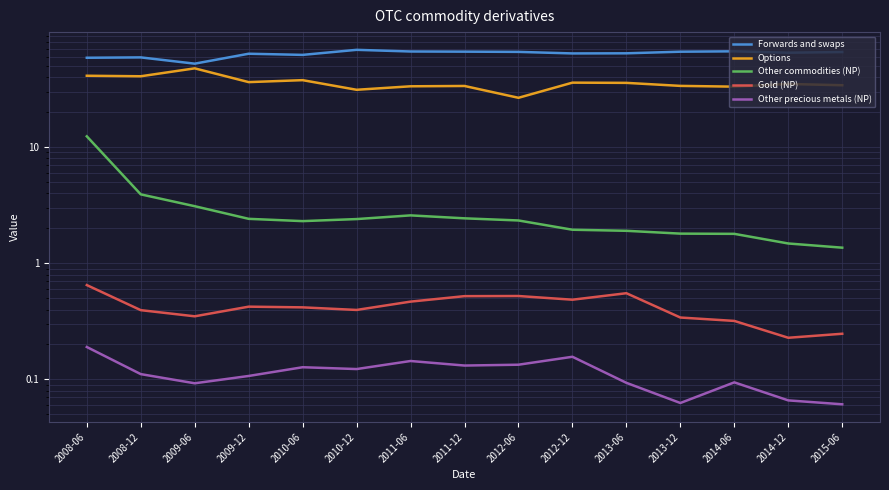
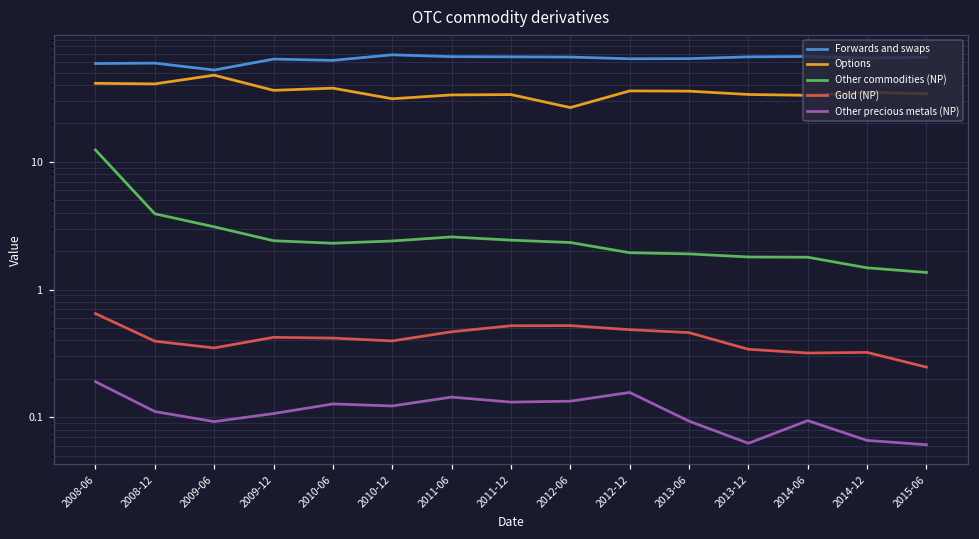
  {
    "Forwards and swaps": {
      "2008-06": 60,
      "2008-12": 60,
      "2009-06": 50,
      "2009-12": 60,
      "2010-06": 60,
      "2010-12": 70,
      "2011-06": 70,
      "2011-12": 70,
      "2012-06": 70,
      "2012-12": 60,
      "2013-06": 60,
      "2013-12": 70
    },
    "Options": {
      "2008-06": 41,
      "2008-12": 41,
      "2009-06": 48,
      "2009-12": 36,
      "2010-06": 38,
      "2010-12": 31,
      "2011-06": 33,
      "2011-12": 34,
      "2012-06": 27,
      "2012-12": 36,
      "2013-06": 36,
      "2013-12": 34
    },
    "Other commodities (NP)": {
      "2008-06": 12,
      "2008-12": 3.9,
      "2009-06": 3.1,
      "2009-12": 2.4,
      "2010-06": 2.3,
      "2010-12": 2.4,
      "2011-06": 2.6,
      "2011-12": 2.4,
      "2012-06": 2.3,
      "2012-12": 1.9,
      "2013-06": 1.9,
      "2013-12": 1.8,
      "2014-06": 1.8,
      "2014-12": 1.5,
      "2015-06": 1.4
    },
    "Gold (NP)": {
      "2008-06": 0.6,
      "2008-12": 0.39,
      "2009-06": 0.35,
      "2009-12": 0.42,
      "2010-06": 0.42,
      "2010-12": 0.40,
      "2011-06": 0.47,
      "2011-12": 0.5,
      "2012-06": 0.5,
      "2012-12": 0.49,
-     "2013-06": 0.6,
+     "2013-06": 0.46,
      "2013-12": 0.34,
      "2014-06": 0.32,
-     "2014-12": 0.23,
+     "2014-12": 0.32,
      "2015-06": 0.25
    },
    "Other precious metals (NP)": {
      "2008-06": 0.19,
      "2008-12": 0.11,
      "2009-06": 0.09,
      "2009-12": 0.11,
      "2010-06": 0.13,
      "2010-12": 0.12,
      "2011-06": 0.14,
      "2011-12": 0.13,
      "2012-06": 0.13,
      "2012-12": 0.16,
      "2013-06": 0.09,
      "2013-12": 0.06,
      "2014-06": 0.09,
      "2014-12": 0.07,
      "2015-06": 0.06
    }
  }
